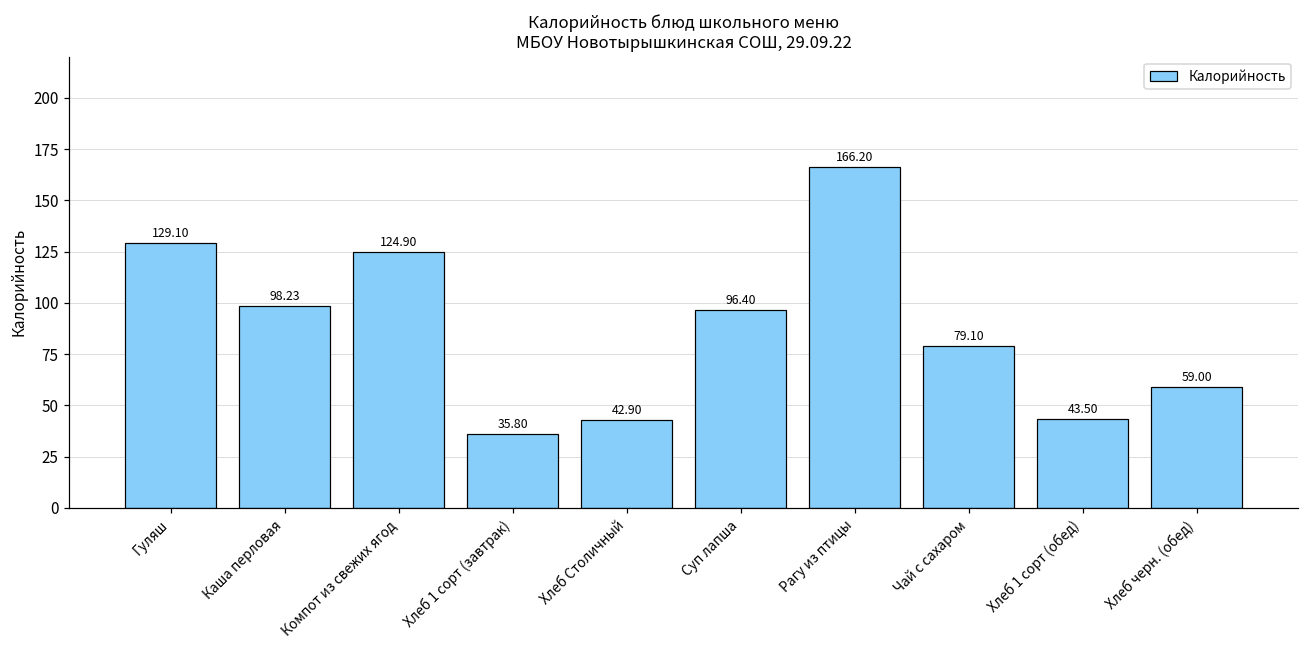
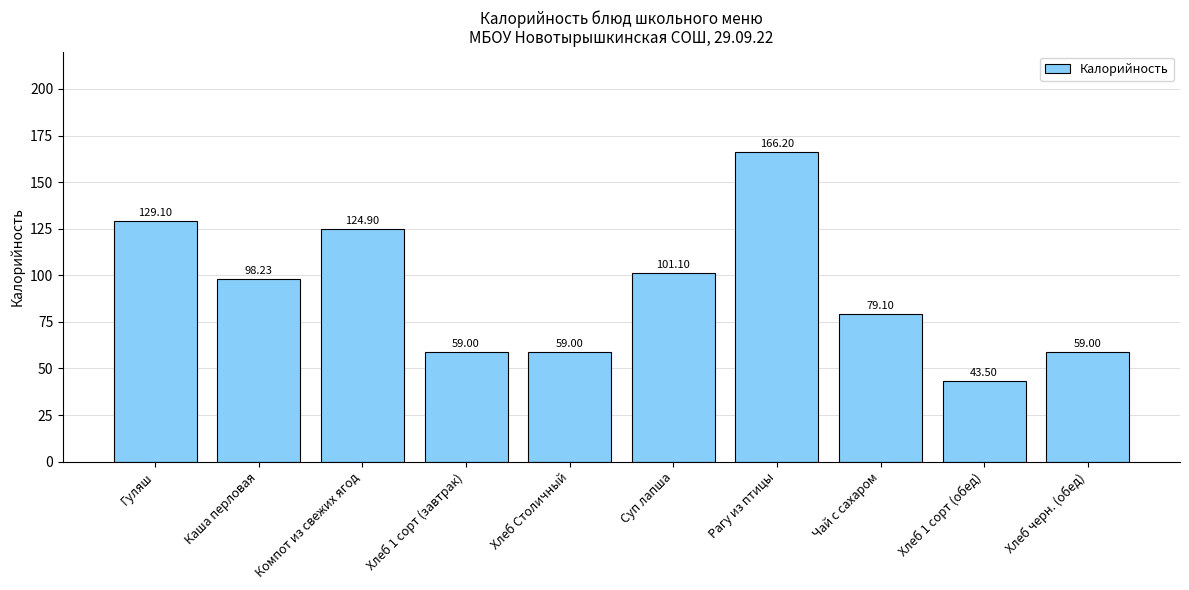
  {
    "Гуляш": 129.10,
    "Каша перловая": 98.23,
    "Компот из свежих ягод": 124.90,
-   "Хлеб 1 сорт (завтрак)": 35.80,
-   "Хлеб Столичный": 42.90,
-   "Суп лапша": 96.40,
+   "Хлеб 1 сорт (завтрак)": 59.00,
+   "Хлеб Столичный": 59.00,
+   "Суп лапша": 101.10,
    "Рагу из птицы": 166.20,
    "Чай с сахаром": 79.10,
    "Хлеб 1 сорт (обед)": 43.50,
    "Хлеб черн. (обед)": 59.00
  }
